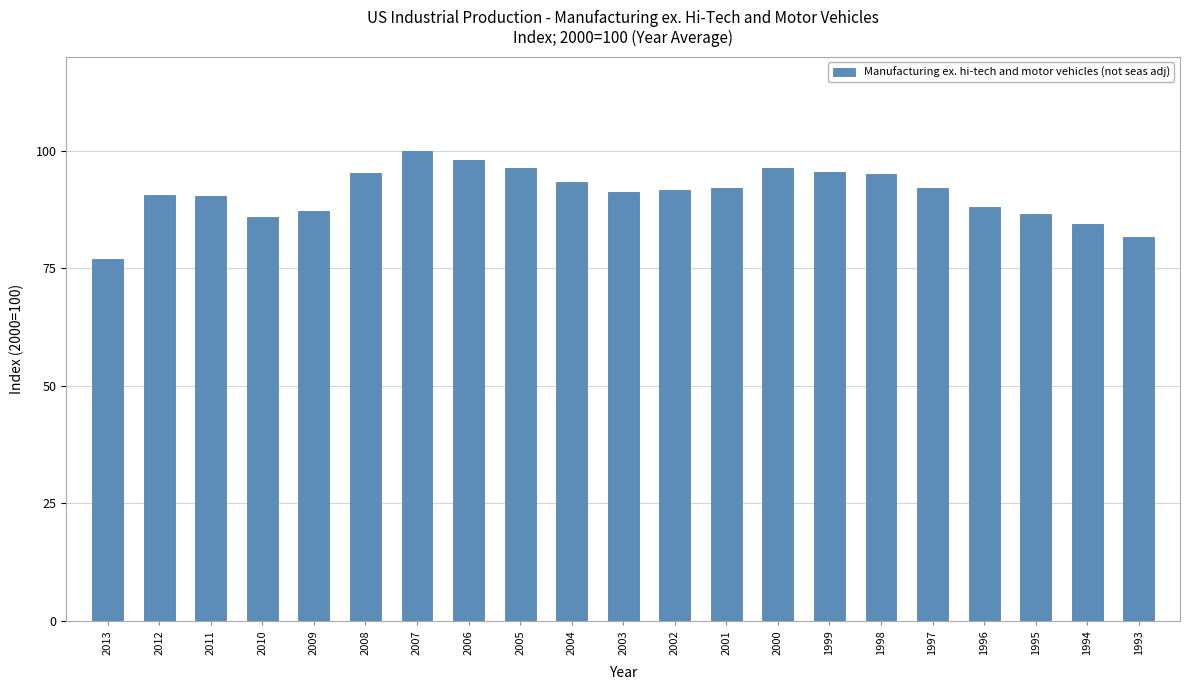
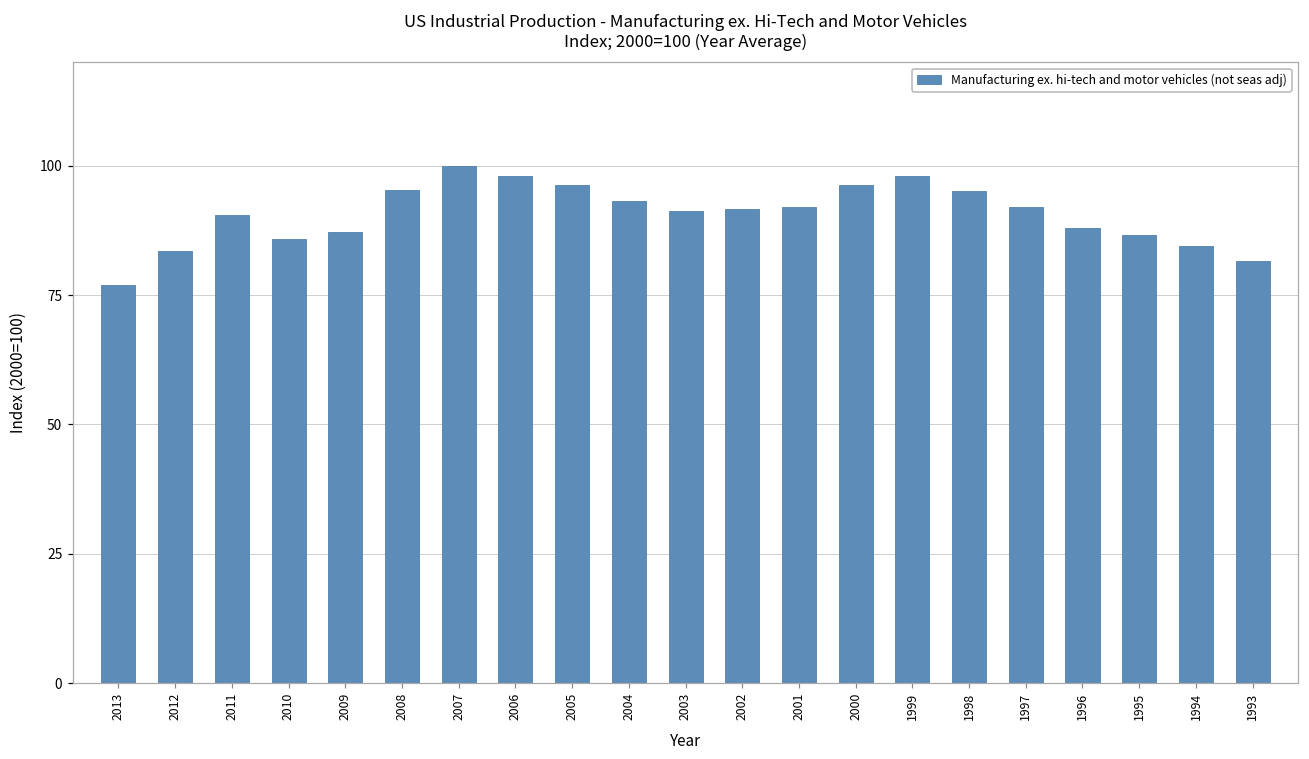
  {
    "2013": 77,
-   "2012": 91,
+   "2012": 84,
    "2011": 90,
    "2010": 86,
    "2009": 87,
    "2008": 95,
    "2007": 100,
    "2006": 98,
    "2005": 96,
    "2004": 93,
    "2003": 91,
    "2002": 92,
    "2001": 92,
    "2000": 96,
-   "1999": 96,
+   "1999": 98,
    "1998": 95,
    "1997": 92,
    "1996": 88,
    "1995": 87,
    "1994": 84,
    "1993": 82
  }
